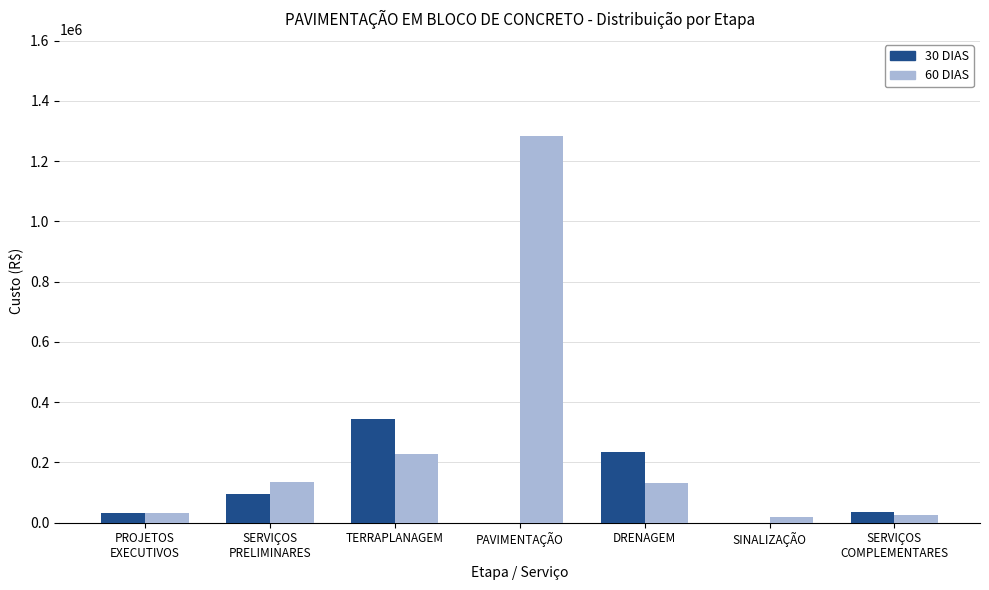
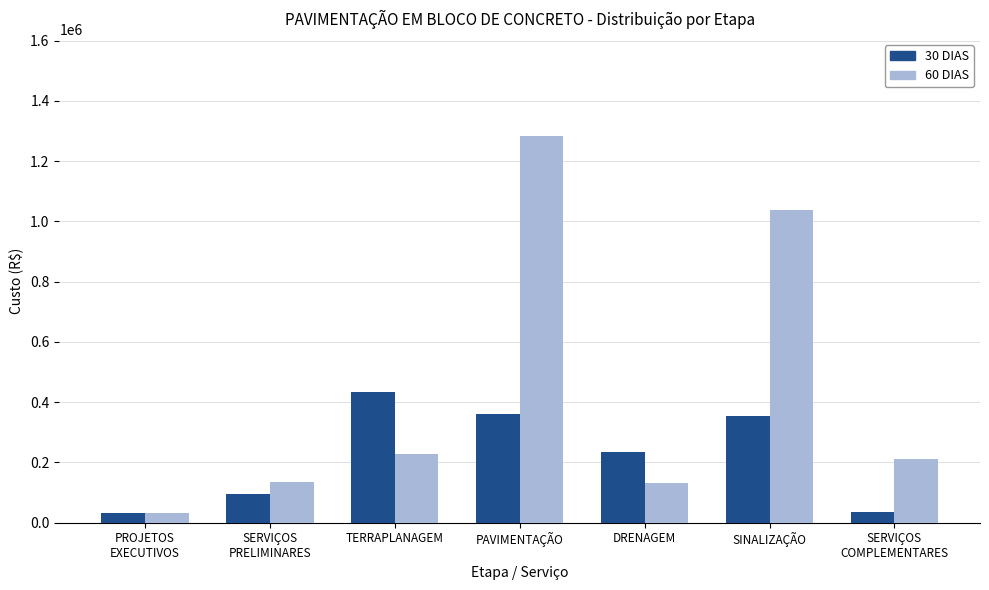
  {
    "30 DIAS": {
      "PROJETOS EXECUTIVOS": 30000,
      "SERVIÇOS PRELIMINARES": 100000,
-     "TERRAPLANAGEM": 340000,
-     "PAVIMENTAÇÃO": 0,
+     "TERRAPLANAGEM": 430000,
+     "PAVIMENTAÇÃO": 360000,
      "DRENAGEM": 230000,
-     "SINALIZAÇÃO": 0,
+     "SINALIZAÇÃO": 350000,
      "SERVIÇOS COMPLEMENTARES": 40000
    },
    "60 DIAS": {
      "PROJETOS EXECUTIVOS": 30000,
      "SERVIÇOS PRELIMINARES": 130000,
      "TERRAPLANAGEM": 230000,
      "PAVIMENTAÇÃO": 1280000,
      "DRENAGEM": 130000,
-     "SINALIZAÇÃO": 20000,
-     "SERVIÇOS COMPLEMENTARES": 30000
+     "SINALIZAÇÃO": 1040000,
+     "SERVIÇOS COMPLEMENTARES": 210000
    }
  }
